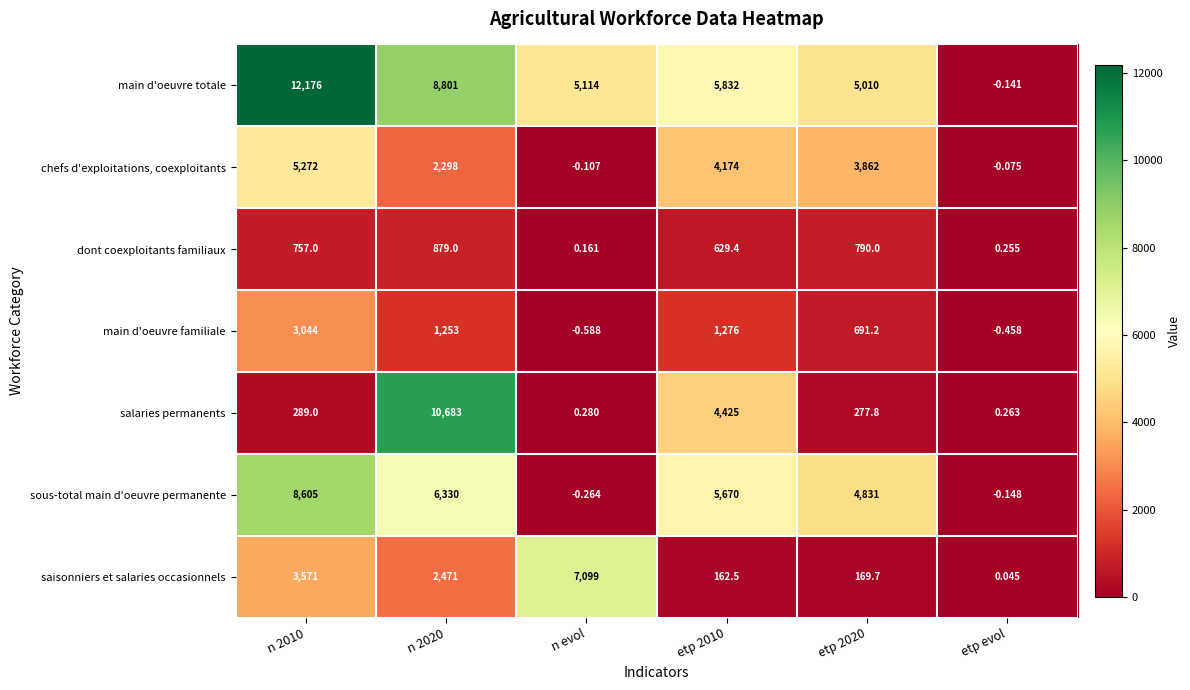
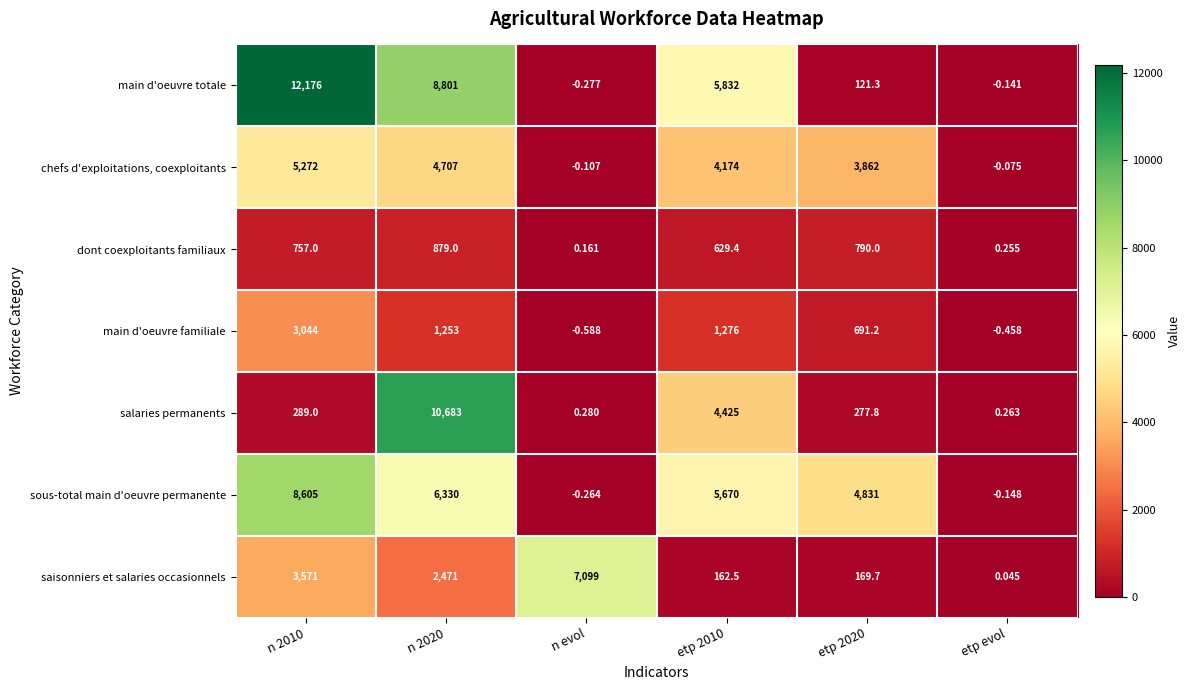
  {
    "main d'oeuvre totale": {
      "n 2010": "12,176",
      "n 2020": "8,801",
-     "n evol": "5,114",
+     "n evol": "-0.277",
      "etp 2010": "5,832",
-     "etp 2020": "5,010",
+     "etp 2020": "121.3",
      "etp evol": "-0.141"
    },
    "chefs d'exploitations, coexploitants": {
      "n 2010": "5,272",
-     "n 2020": "2,298",
+     "n 2020": "4,707",
      "n evol": "-0.107",
      "etp 2010": "4,174",
      "etp 2020": "3,862",
      "etp evol": "-0.075"
    },
    "dont coexploitants familiaux": {
      "n 2010": "757.0",
      "n 2020": "879.0",
      "n evol": "0.161",
      "etp 2010": "629.4",
      "etp 2020": "790.0",
      "etp evol": "0.255"
    },
    "main d'oeuvre familiale": {
      "n 2010": "3,044",
      "n 2020": "1,253",
      "n evol": "-0.588",
      "etp 2010": "1,276",
      "etp 2020": "691.2",
      "etp evol": "-0.458"
    },
    "salaries permanents": {
      "n 2010": "289.0",
      "n 2020": "10,683",
      "n evol": "0.280",
      "etp 2010": "4,425",
      "etp 2020": "277.8",
      "etp evol": "0.263"
    },
    "sous-total main d'oeuvre permanente": {
      "n 2010": "8,605",
      "n 2020": "6,330",
      "n evol": "-0.264",
      "etp 2010": "5,670",
      "etp 2020": "4,831",
      "etp evol": "-0.148"
    },
    "saisonniers et salaries occasionnels": {
      "n 2010": "3,571",
      "n 2020": "2,471",
      "n evol": "7,099",
      "etp 2010": "162.5",
      "etp 2020": "169.7",
      "etp evol": "0.045"
    }
  }
